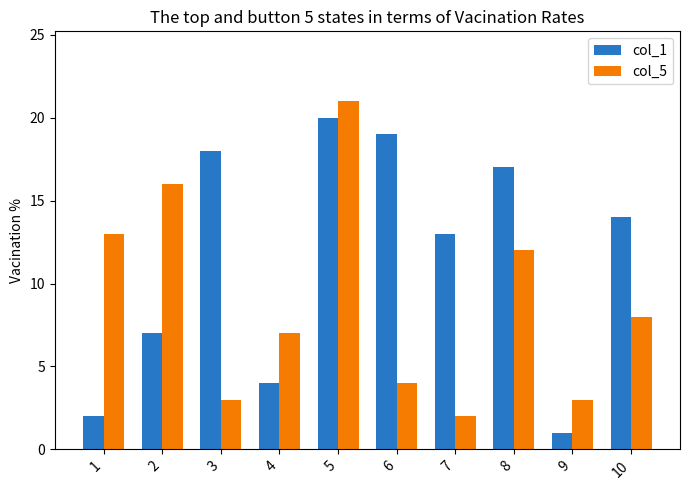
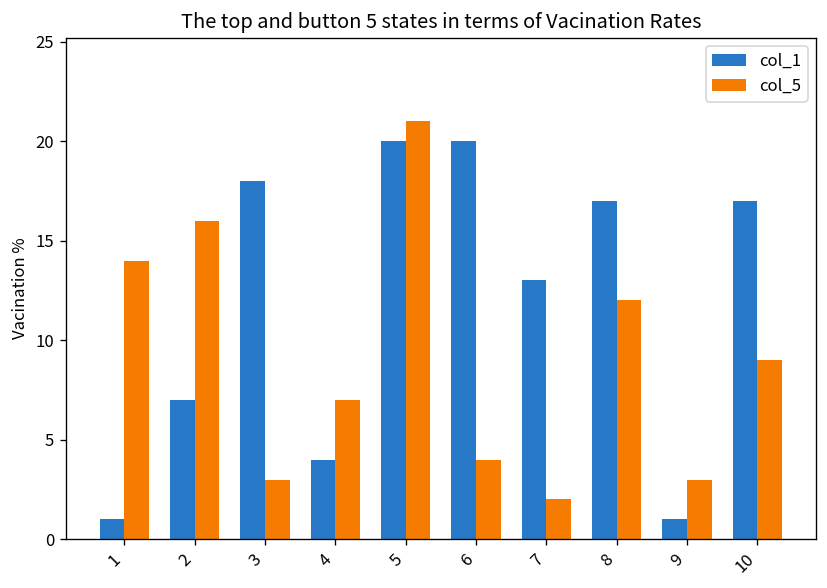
  {
    "col_1": {
-     "1": 2,
+     "1": 1,
      "2": 7,
      "3": 18,
      "4": 4,
      "5": 20,
-     "6": 19,
+     "6": 20,
      "7": 13,
      "8": 17,
      "9": 1,
-     "10": 14
+     "10": 17
    },
    "col_5": {
-     "1": 13,
+     "1": 14,
      "2": 16,
      "3": 3,
      "4": 7,
      "5": 21,
      "6": 4,
      "7": 2,
      "8": 12,
      "9": 3,
-     "10": 8
+     "10": 9
    }
  }
